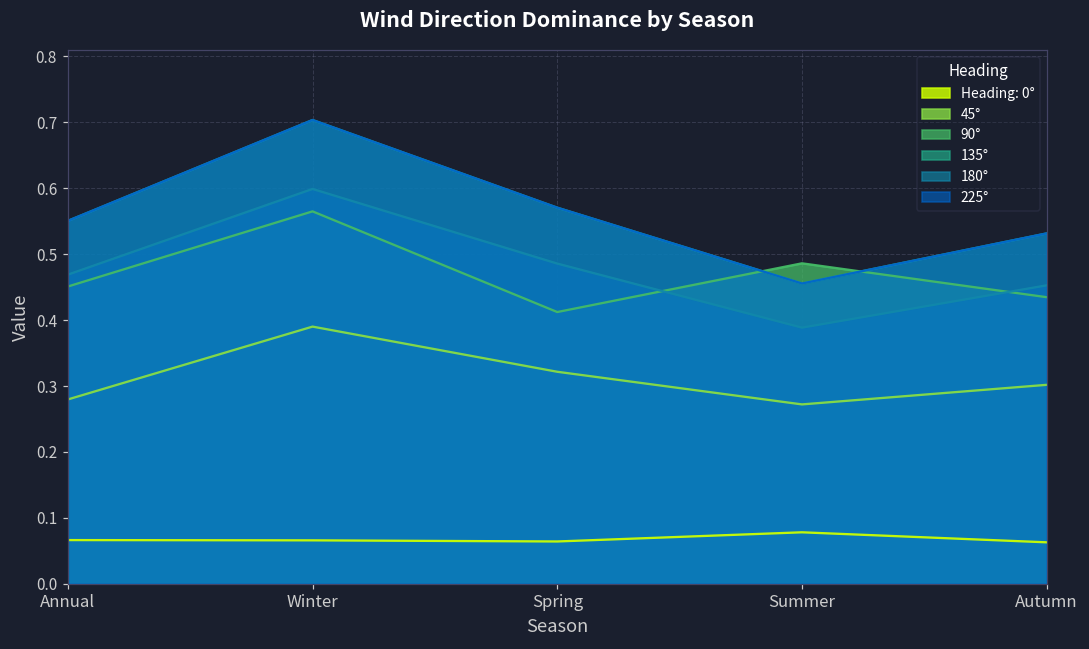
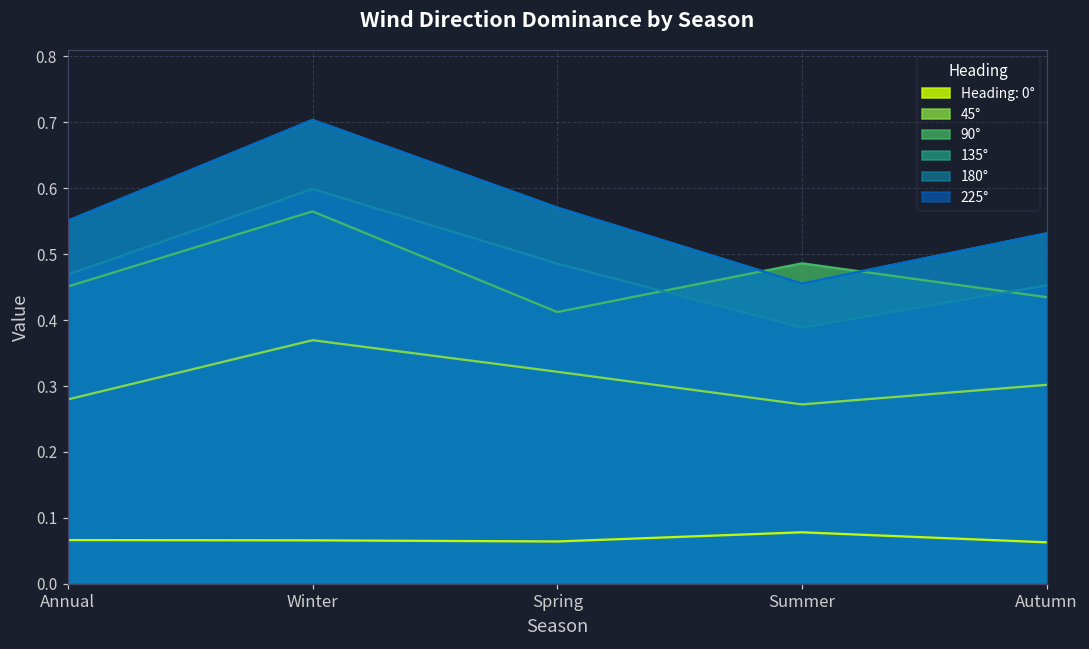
  {
    "Heading: 0°": {
      "Annual": 0.07,
      "Winter": 0.07,
      "Spring": 0.06,
      "Summer": 0.08,
      "Autumn": 0.06
    },
    "45°": {
      "Annual": 0.28,
-     "Winter": 0.39,
+     "Winter": 0.37,
      "Spring": 0.32,
      "Summer": 0.27,
      "Autumn": 0.30
    },
    "90°": {
      "Annual": 0.45,
      "Winter": 0.56,
      "Spring": 0.41,
      "Summer": 0.49,
      "Autumn": 0.43
    }
  }
